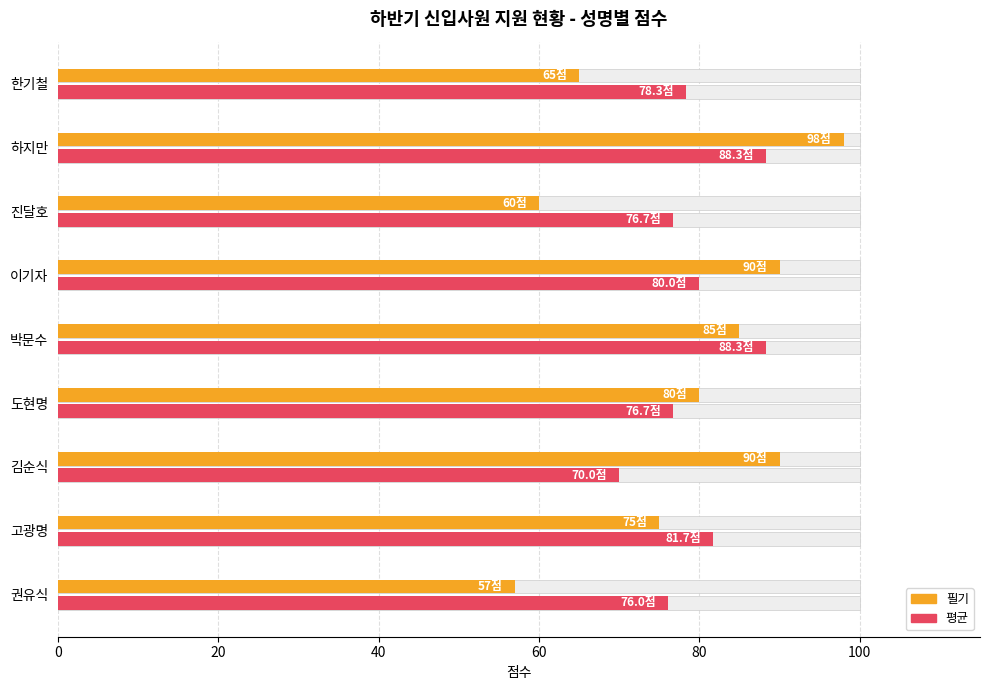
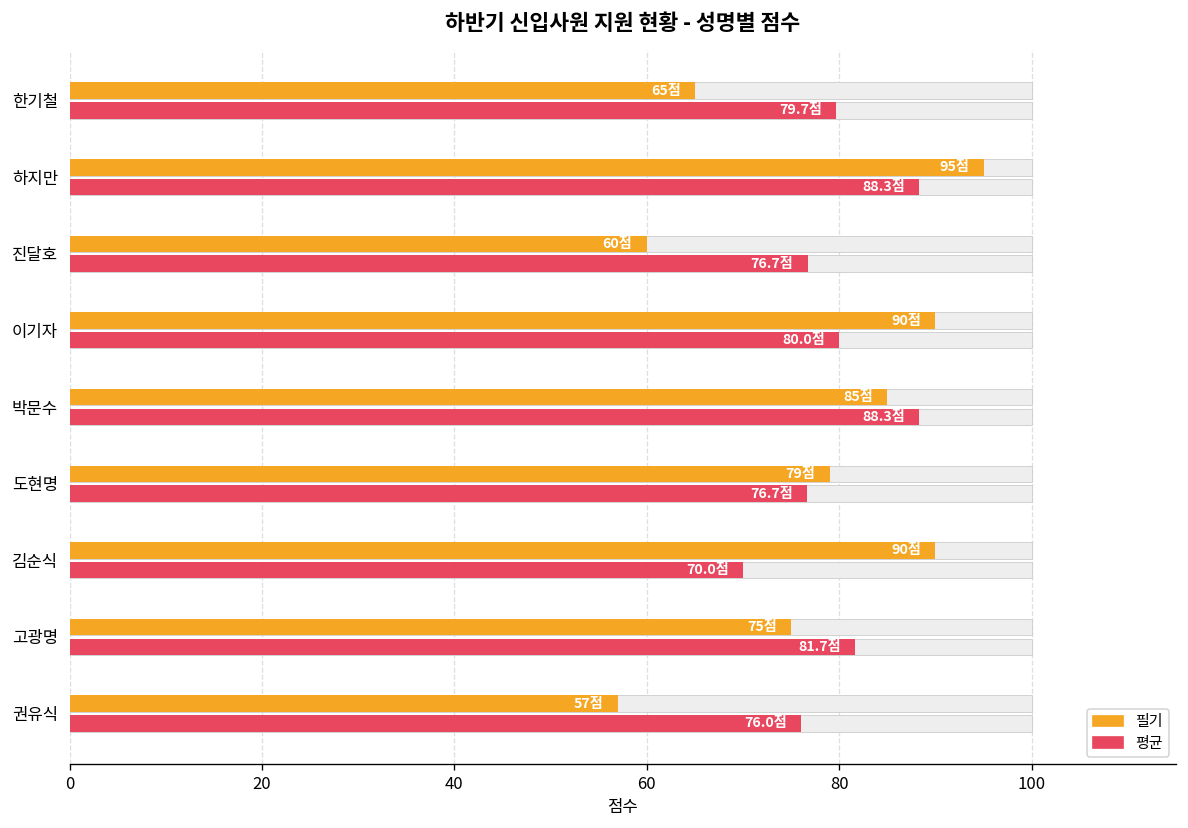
  {
    "필기": {
-     "하지만": "98점",
-     "도현명": "80점"
+     "하지만": "95점",
+     "도현명": "79점"
    },
    "평균": {
-     "한기철": "78.3점"
+     "한기철": "79.7점"
    }
  }
